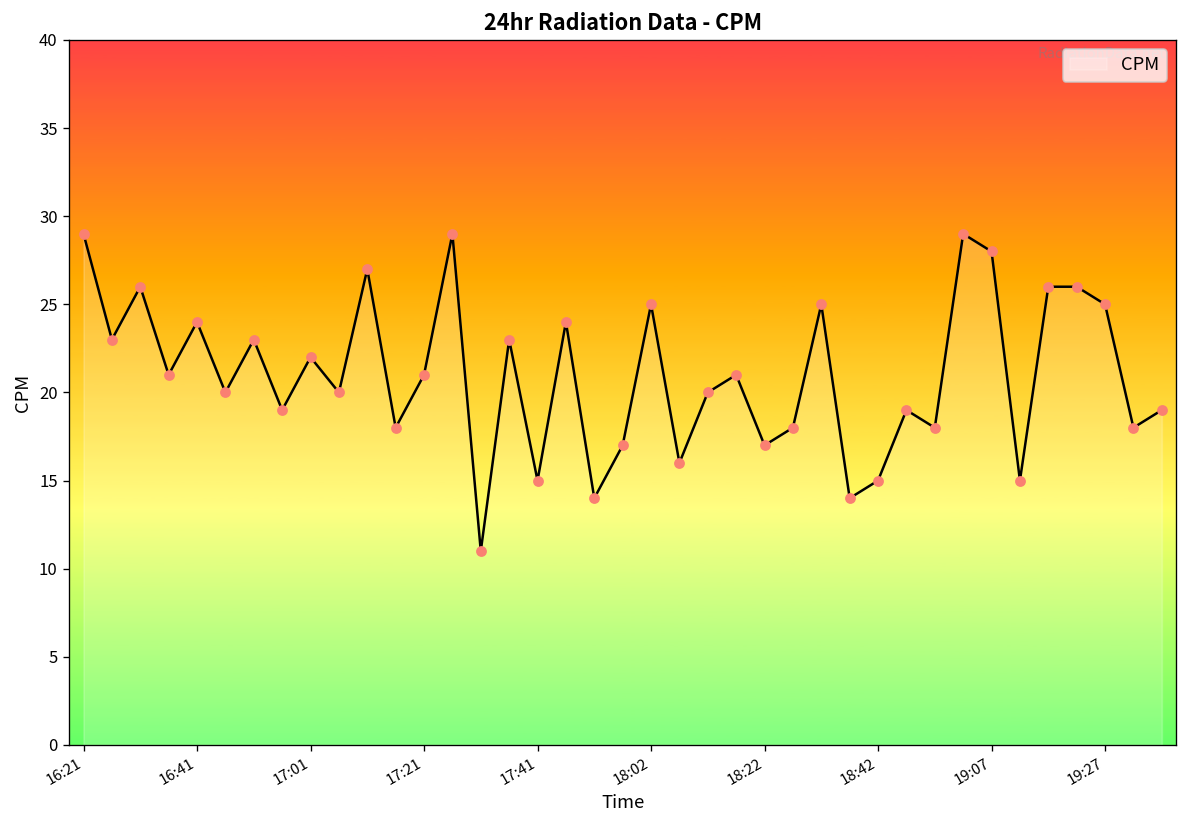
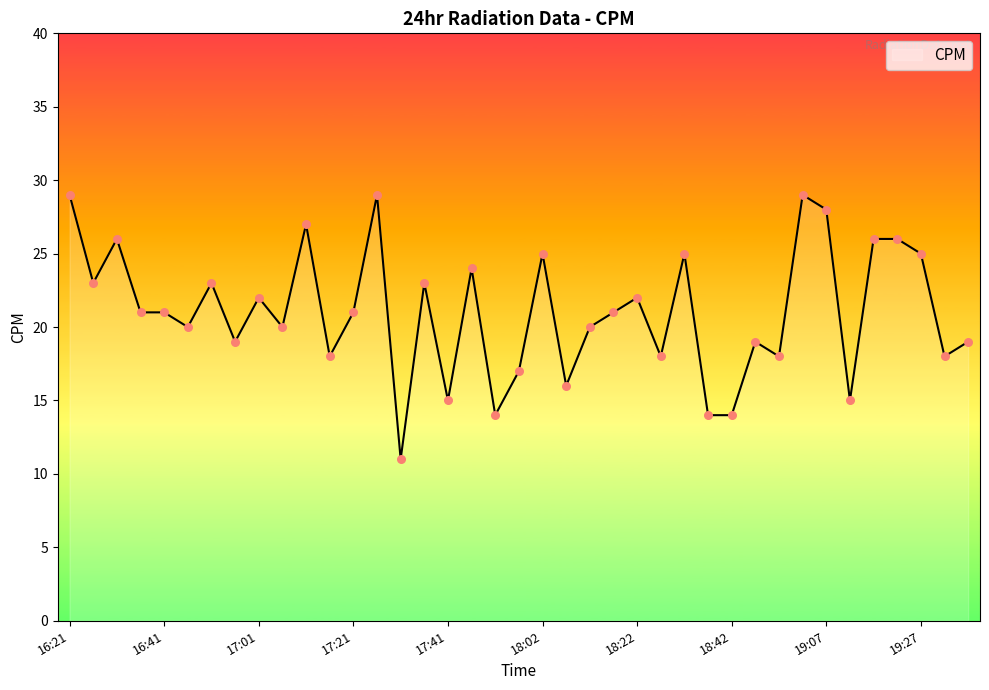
  {
    "16:21": 29,
-   "16:41": 24,
+   "16:41": 21,
    "17:01": 22,
    "17:21": 21,
    "17:41": 15,
    "18:02": 25,
-   "18:22": 17,
-   "18:42": 15,
+   "18:22": 22,
+   "18:42": 14,
    "19:07": 28,
    "19:27": 25
  }
